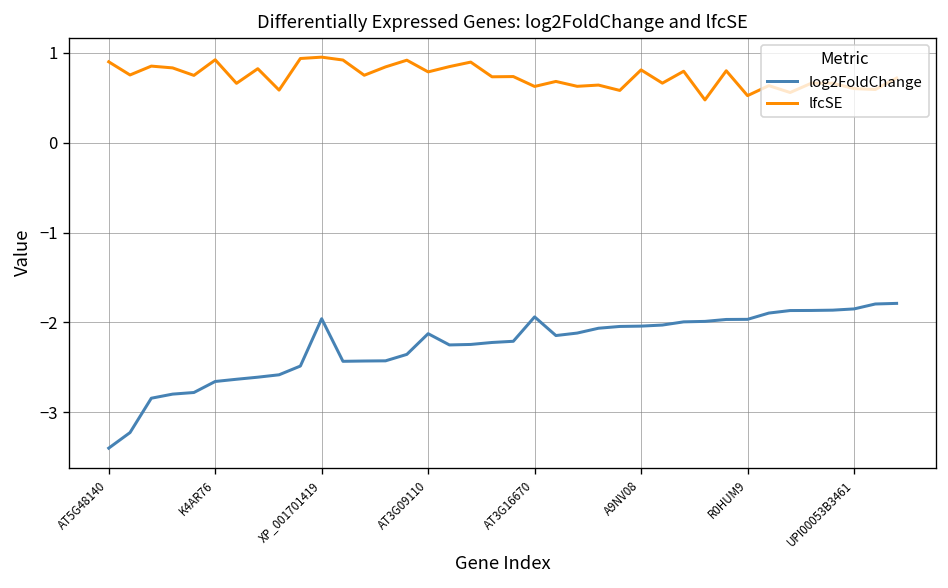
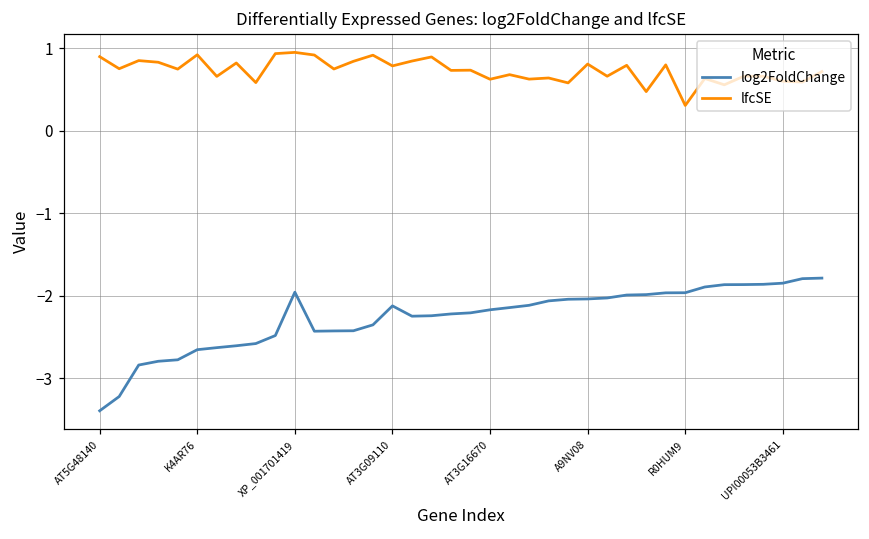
  {
    "log2FoldChange": {
      "AT5G48140": -3.4,
      "K4AR76": -2.7,
      "XP_001701419": -2.0,
      "AT3G09110": -2.1,
-     "AT3G16670": -1.9,
+     "AT3G16670": -2.2,
      "A9NV08": -2.0,
      "R0HUM9": -2.0,
      "UPI00053B3461": -1.8
    },
    "lfcSE": {
      "AT5G48140": 0.9,
      "K4AR76": 0.9,
      "XP_001701419": 0.9,
      "AT3G09110": 0.8,
      "AT3G16670": 0.6,
      "A9NV08": 0.8,
-     "R0HUM9": 0.5
+     "R0HUM9": 0.3
    }
  }
